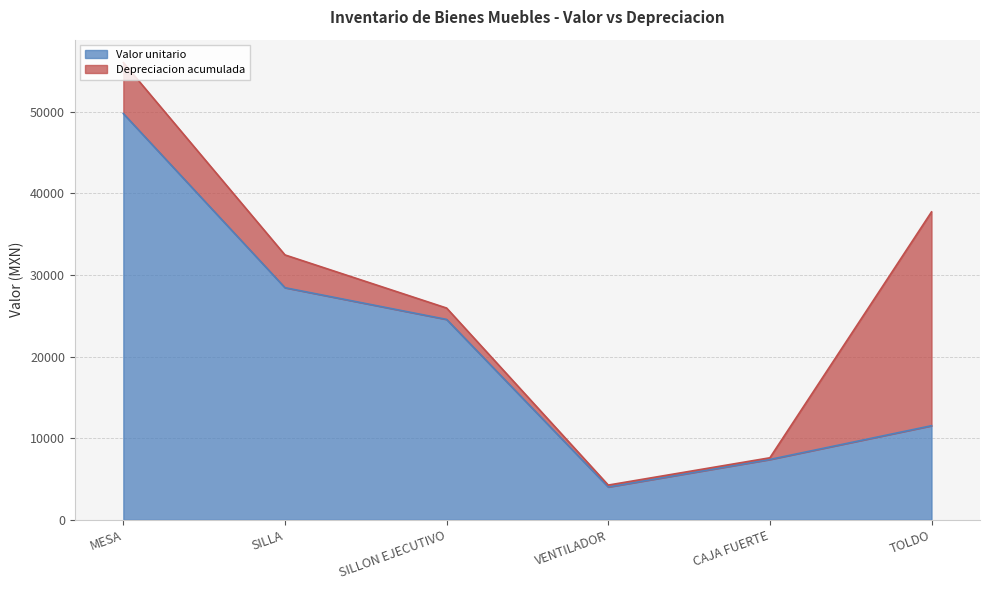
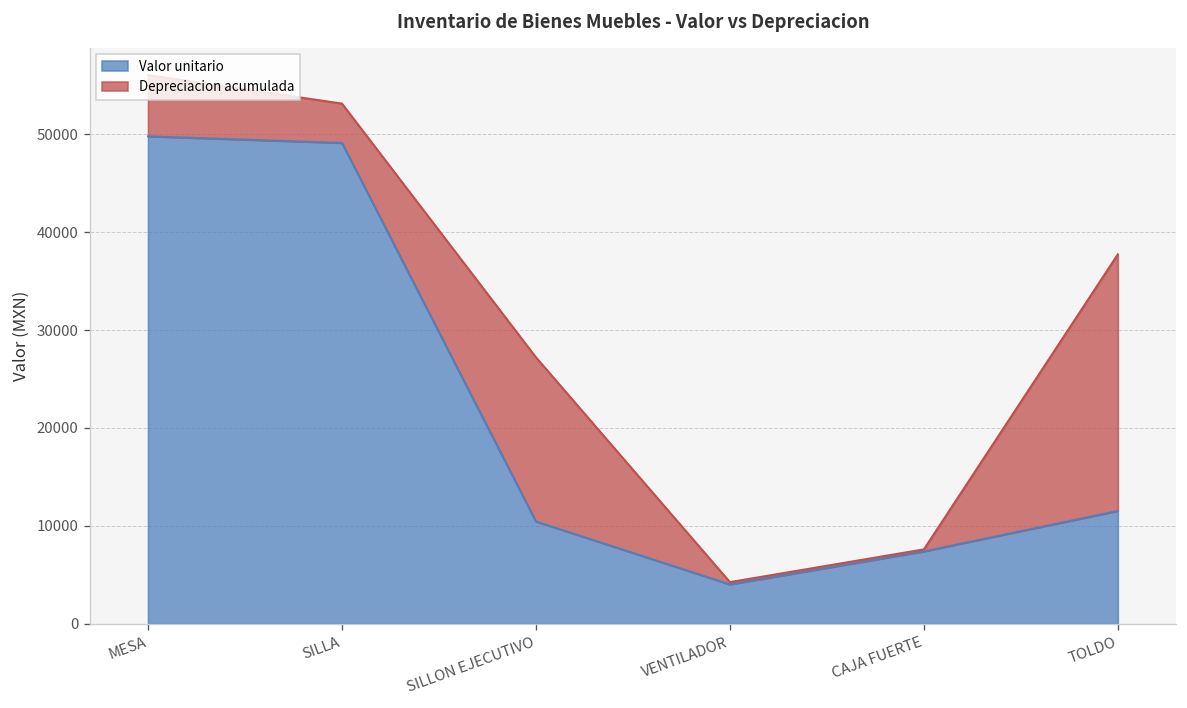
  {
    "Valor unitario": {
      "MESA": 50000,
-     "SILLA": 28000,
-     "SILLON EJECUTIVO": 25000,
+     "SILLA": 49000,
+     "SILLON EJECUTIVO": 10000,
      "TOLDO": 12000
    },
    "Depreciacion acumulada": {
      "SILLA": 4000,
-     "SILLON EJECUTIVO": 1000,
+     "SILLON EJECUTIVO": 17000,
      "TOLDO": 26000
    }
  }
